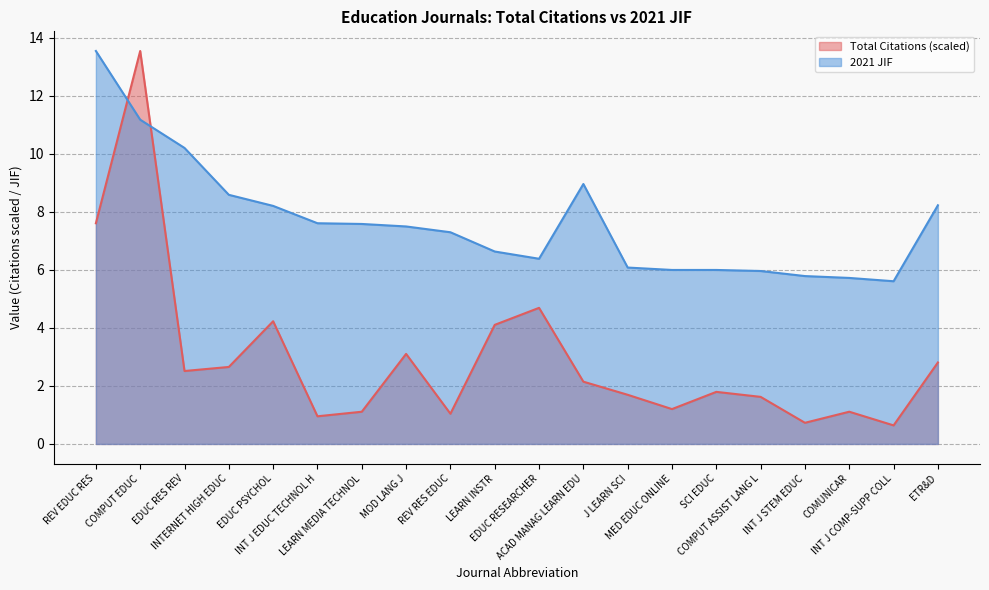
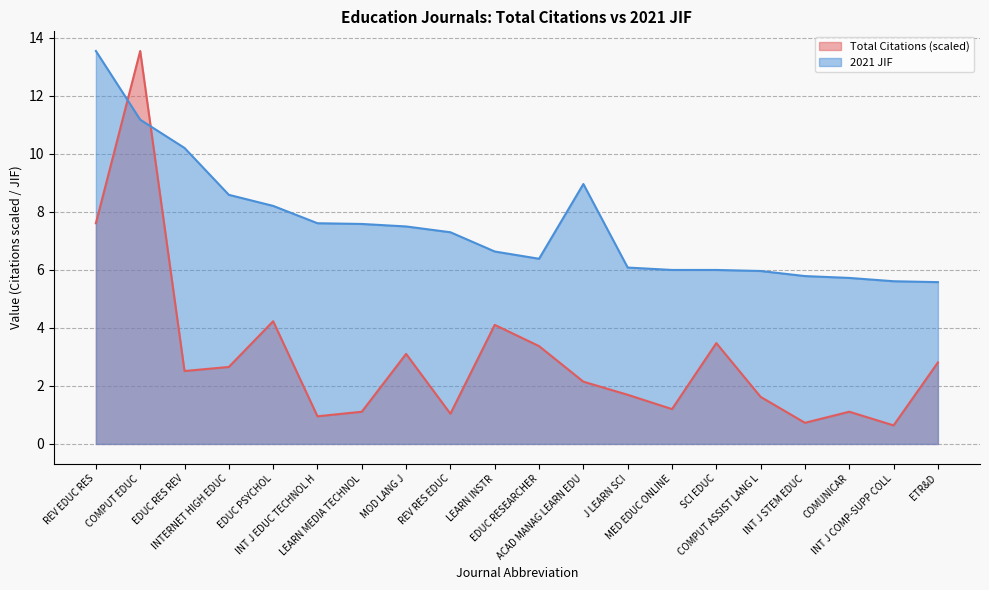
  {
    "Total Citations (scaled)": {
      "REV EDUC RES": 7.6,
      "COMPUT EDUC": 13.6,
      "EDUC RES REV": 2.5,
      "INTERNET HIGH EDUC": 2.7,
      "EDUC PSYCHOL": 4.2,
      "INT J EDUC TECHNOL H": 1.0,
      "LEARN MEDIA TECHNOL": 1.1,
      "MOD LANG J": 3.1,
      "REV RES EDUC": 1.0,
      "LEARN INSTR": 4.1,
-     "EDUC RESEARCHER": 4.7,
+     "EDUC RESEARCHER": 3.4,
      "ACAD MANAG LEARN EDU": 2.1,
      "J LEARN SCI": 1.7,
      "MED EDUC ONLINE": 1.2,
-     "SCI EDUC": 1.8,
+     "SCI EDUC": 3.5,
      "COMPUT ASSIST LANG L": 1.6,
      "INT J STEM EDUC": 0.7,
      "COMUNICAR": 1.1,
      "INT J COMP-SUPP COLL": 0.6,
      "ETR&D": 2.8
    },
    "2021 JIF": {
      "REV EDUC RES": 13.6,
      "COMPUT EDUC": 11.2,
      "EDUC RES REV": 10.2,
      "INTERNET HIGH EDUC": 8.6,
      "EDUC PSYCHOL": 8.2,
      "INT J EDUC TECHNOL H": 7.6,
      "LEARN MEDIA TECHNOL": 7.6,
      "MOD LANG J": 7.5,
      "REV RES EDUC": 7.3,
      "LEARN INSTR": 6.6,
      "EDUC RESEARCHER": 6.4,
      "ACAD MANAG LEARN EDU": 9.0,
      "J LEARN SCI": 6.1,
      "MED EDUC ONLINE": 6.0,
      "SCI EDUC": 6.0,
      "COMPUT ASSIST LANG L": 6.0,
      "INT J STEM EDUC": 5.8,
      "COMUNICAR": 5.7,
      "INT J COMP-SUPP COLL": 5.6,
-     "ETR&D": 8.2
+     "ETR&D": 5.6
    }
  }
